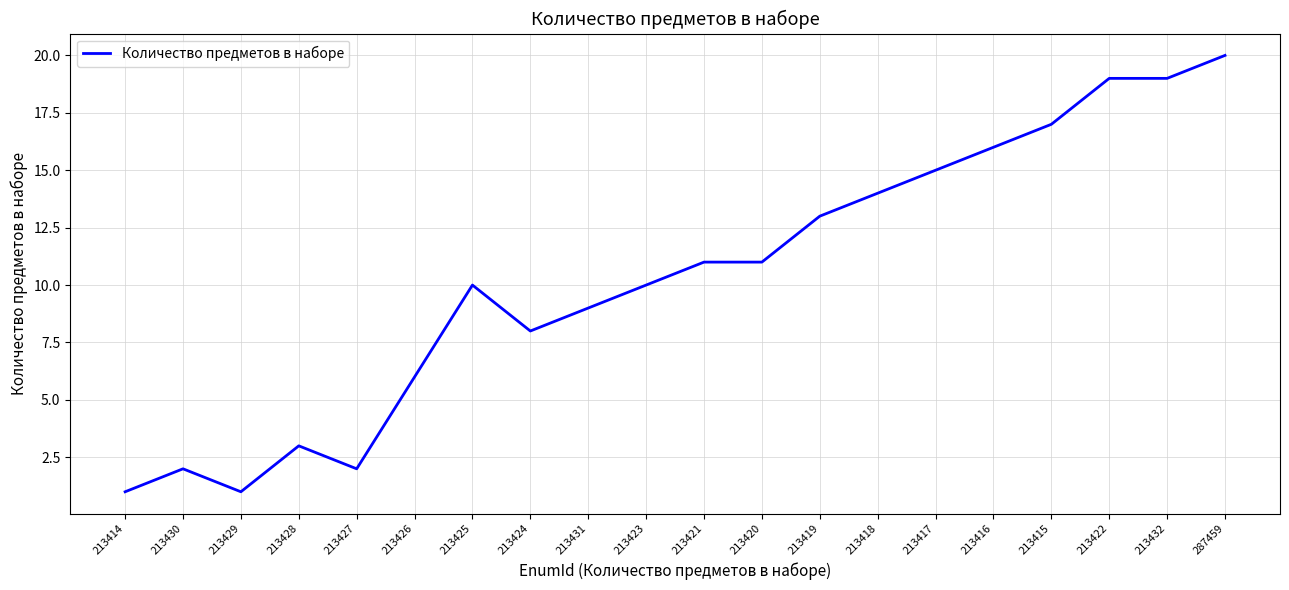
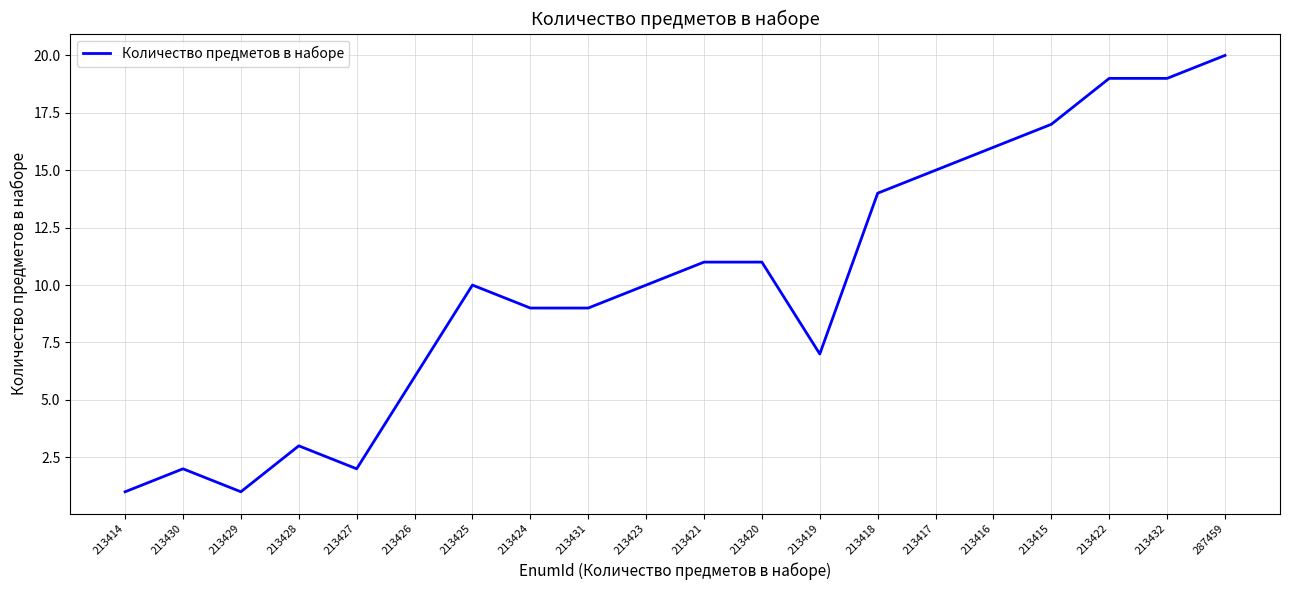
  {
    "213414": 1,
    "213430": 2,
    "213429": 1,
    "213428": 3,
    "213427": 2,
    "213426": 6,
    "213425": 10,
-   "213424": 8,
+   "213424": 9,
    "213431": 9,
    "213423": 10,
    "213421": 11,
    "213420": 11,
-   "213419": 13,
+   "213419": 7,
    "213418": 14,
    "213417": 15,
    "213416": 16,
    "213415": 17,
    "213422": 19,
    "213432": 19,
    "287459": 20
  }
